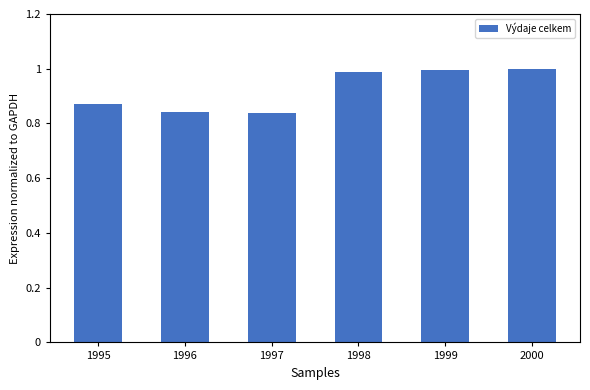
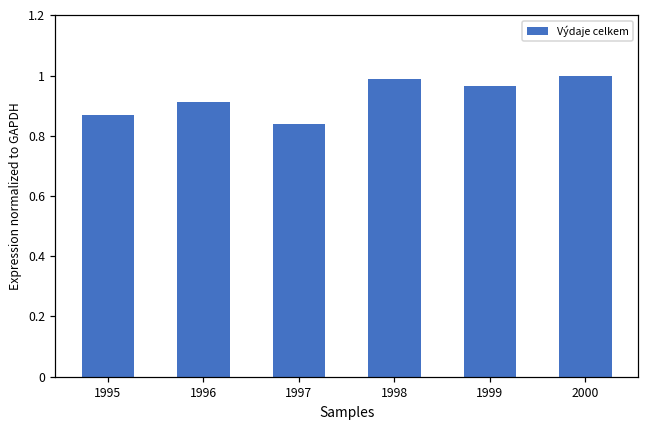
  {
    "1995": 0.87,
-   "1996": 0.84,
+   "1996": 0.91,
    "1997": 0.84,
    "1998": 0.99,
-   "1999": 1.00,
+   "1999": 0.97,
    "2000": 1.00
  }
